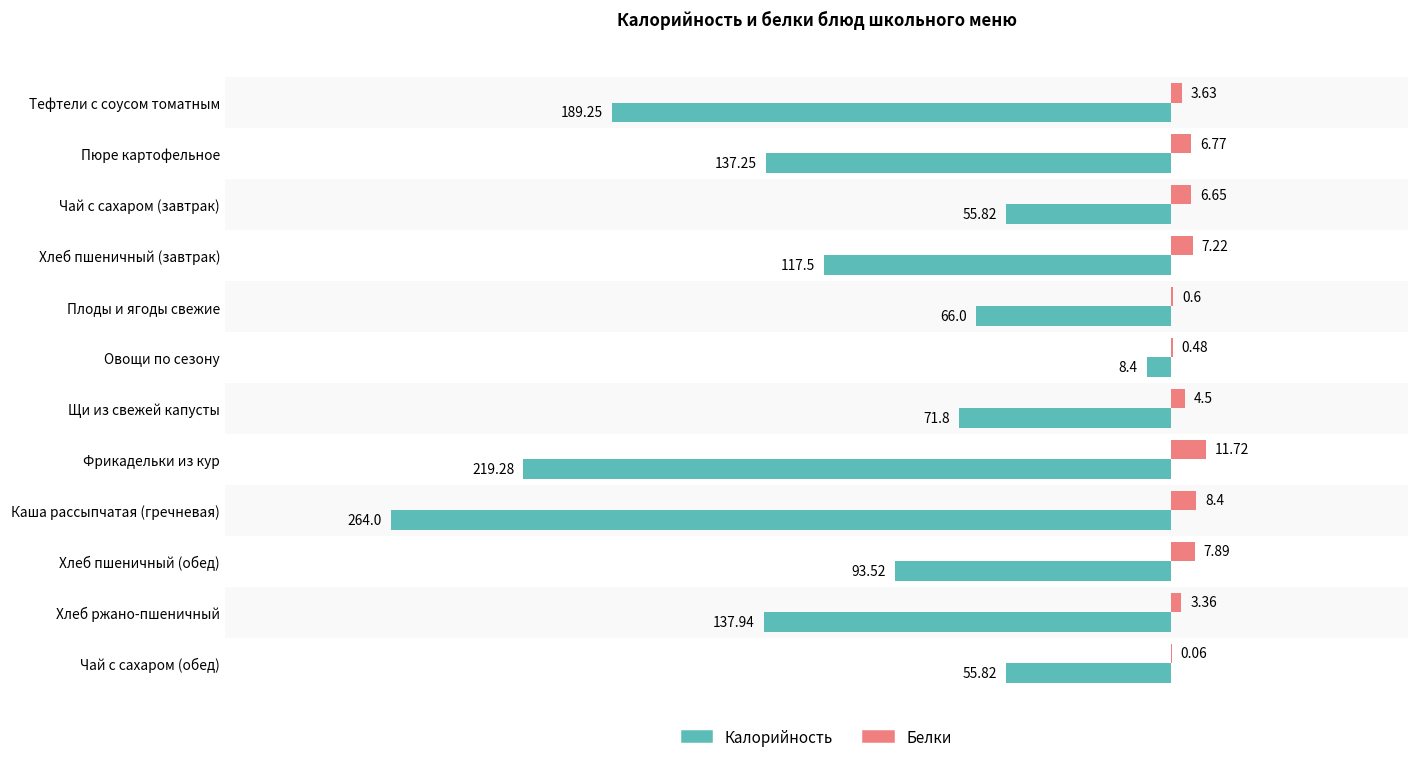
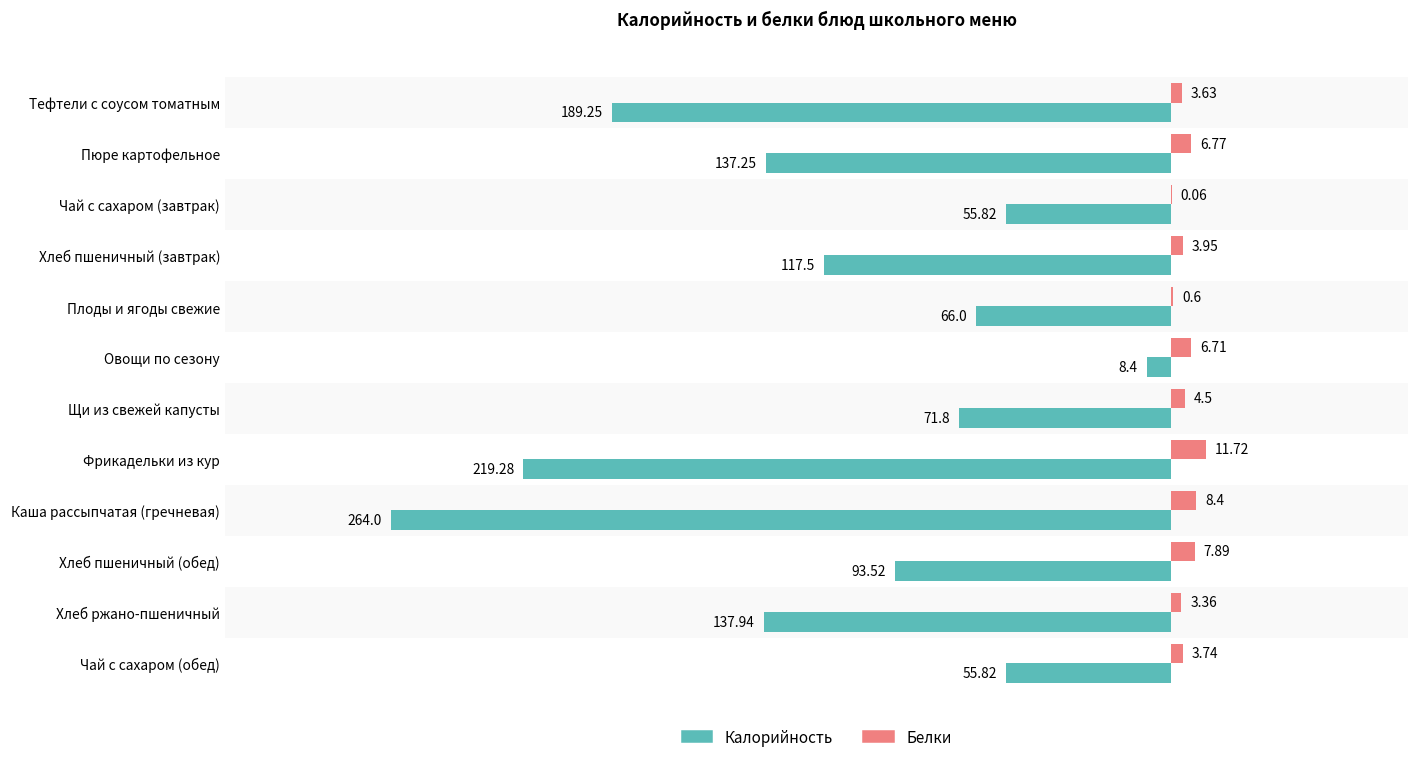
  {
    "Белки": {
      "Тефтели с соусом томатным": 3.63,
      "Пюре картофельное": 6.77,
-     "Чай с сахаром (завтрак)": 6.65,
-     "Хлеб пшеничный (завтрак)": 7.22,
+     "Чай с сахаром (завтрак)": 0.06,
+     "Хлеб пшеничный (завтрак)": 3.95,
      "Плоды и ягоды свежие": 0.6,
-     "Овощи по сезону": 0.48,
+     "Овощи по сезону": 6.71,
      "Щи из свежей капусты": 4.5,
      "Фрикадельки из кур": 11.72,
      "Каша рассыпчатая (гречневая)": 8.4,
      "Хлеб пшеничный (обед)": 7.89,
      "Хлеб ржано-пшеничный": 3.36,
-     "Чай с сахаром (обед)": 0.06
+     "Чай с сахаром (обед)": 3.74
    }
  }
